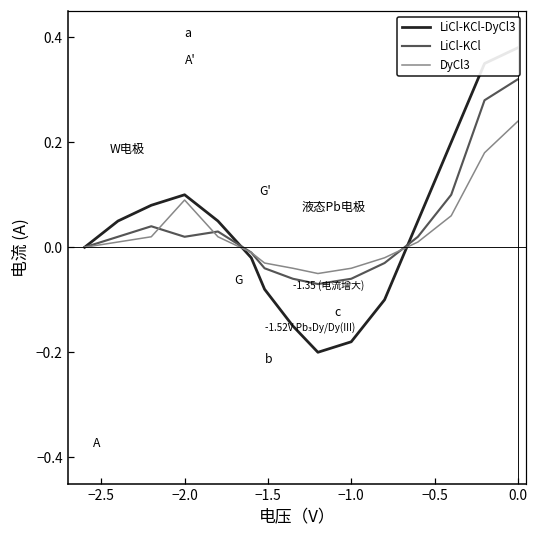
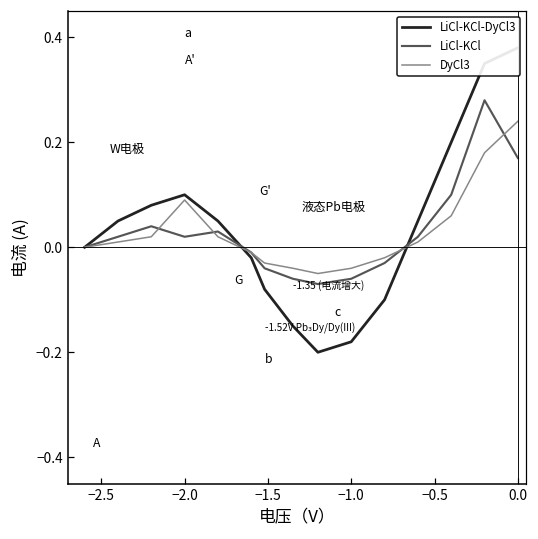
  {
    "LiCl-KCl-DyCl3": {
      "−2.0": 0.10,
      "−1.0": -0.18
    },
    "LiCl-KCl": {
      "−2.0": 0.02,
      "−1.0": -0.06,
-     "0.0": 0.32
+     "0.0": 0.17
    },
    "DyCl3": {
      "−2.0": 0.09,
      "−1.0": -0.04,
      "0.0": 0.24
    }
  }
